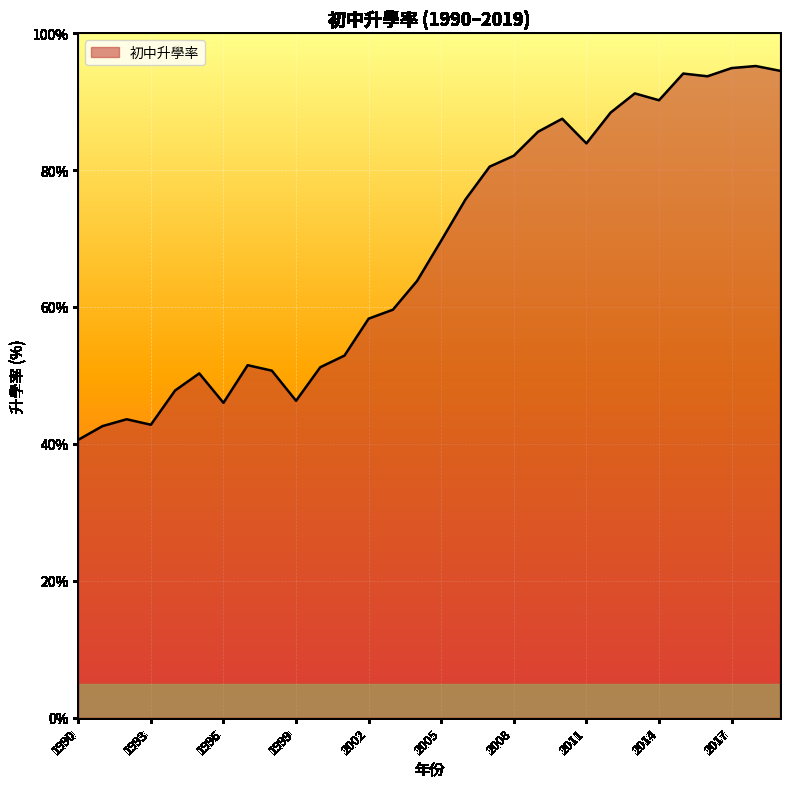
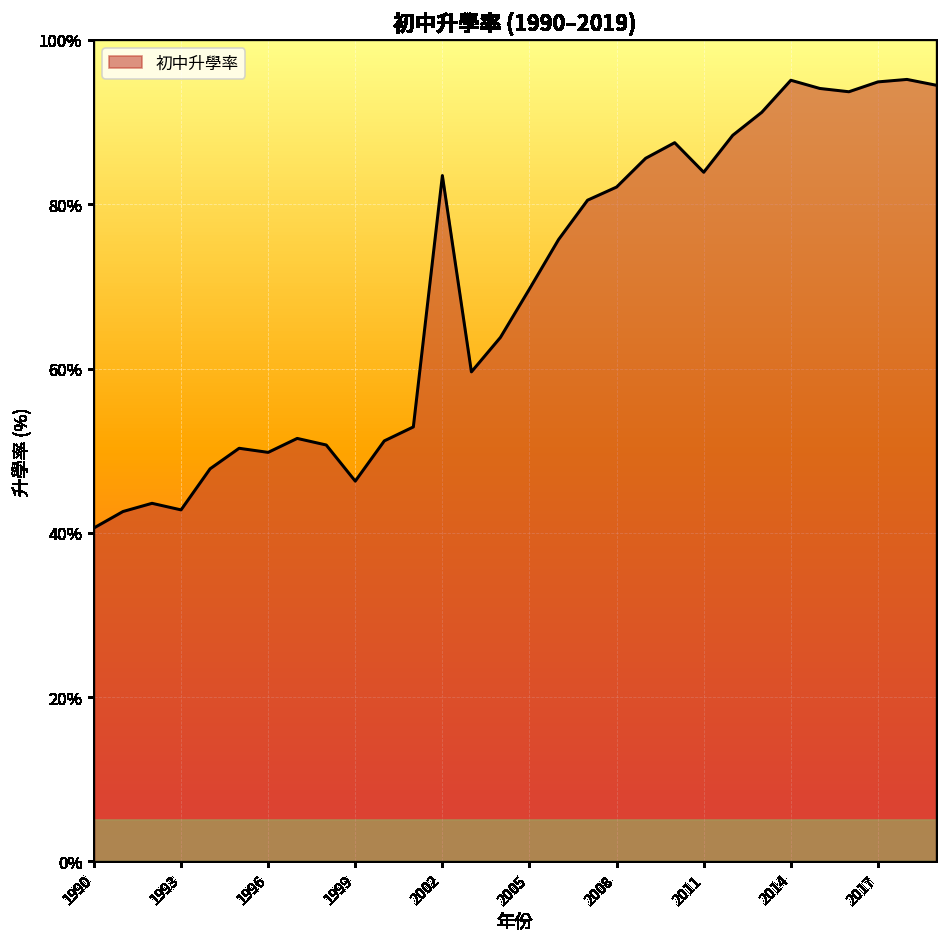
  {
    "1990": "41%",
    "1993": "43%",
-   "1996": "46%",
+   "1996": "50%",
    "1999": "46%",
-   "2002": "58%",
+   "2002": "84%",
    "2005": "70%",
    "2008": "82%",
    "2011": "84%",
-   "2014": "90%",
+   "2014": "95%",
    "2017": "95%"
  }
